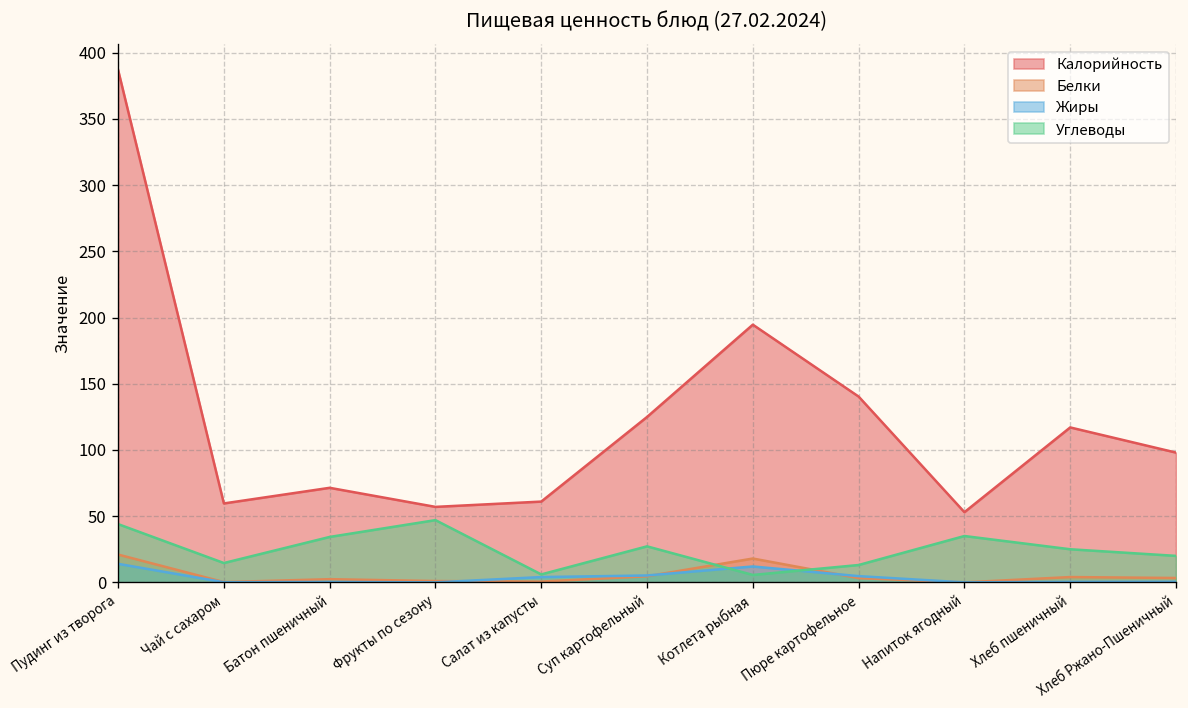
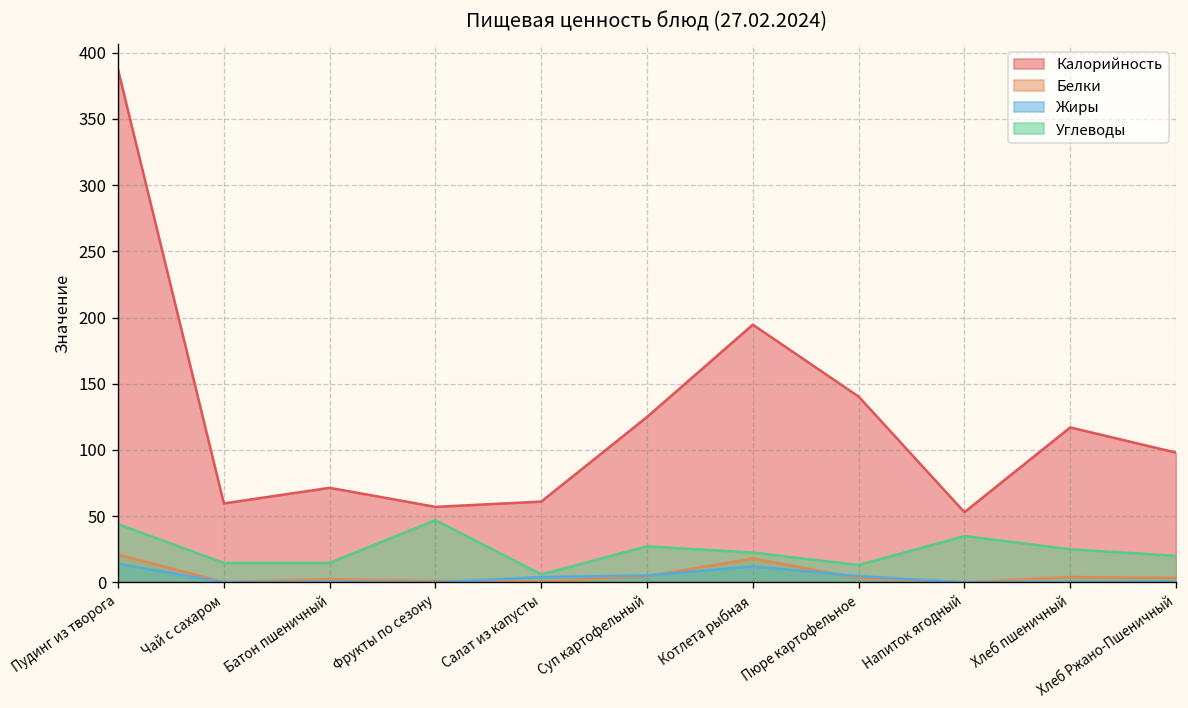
  {
    "Жиры": {
      "Пудинг из творога": 14,
      "Котлета рыбная": 12,
      "Хлеб пшеничный": 0,
      "Хлеб Ржано-Пшеничный": 1
    },
    "Углеводы": {
      "Пудинг из творога": 44,
      "Чай с сахаром": 15,
-     "Батон пшеничный": 34,
+     "Батон пшеничный": 15,
      "Фрукты по сезону": 47,
      "Суп картофельный": 27,
-     "Котлета рыбная": 6,
+     "Котлета рыбная": 23,
      "Пюре картофельное": 13,
      "Напиток ягодный": 35,
      "Хлеб пшеничный": 25,
      "Хлеб Ржано-Пшеничный": 20
    }
  }
